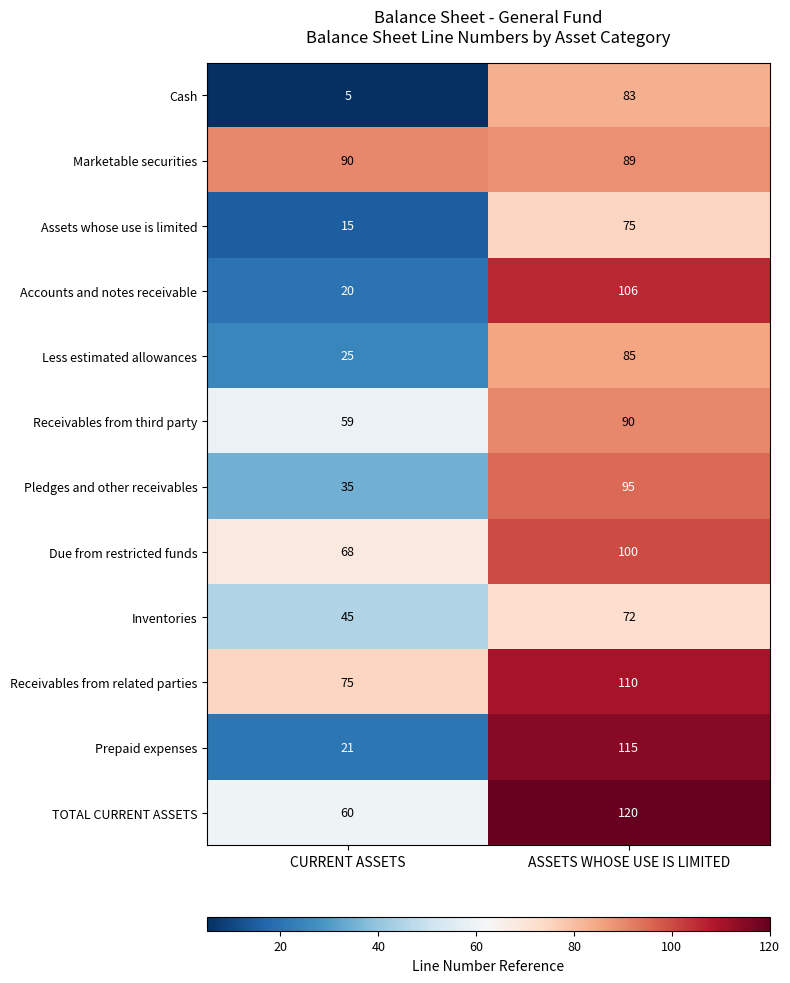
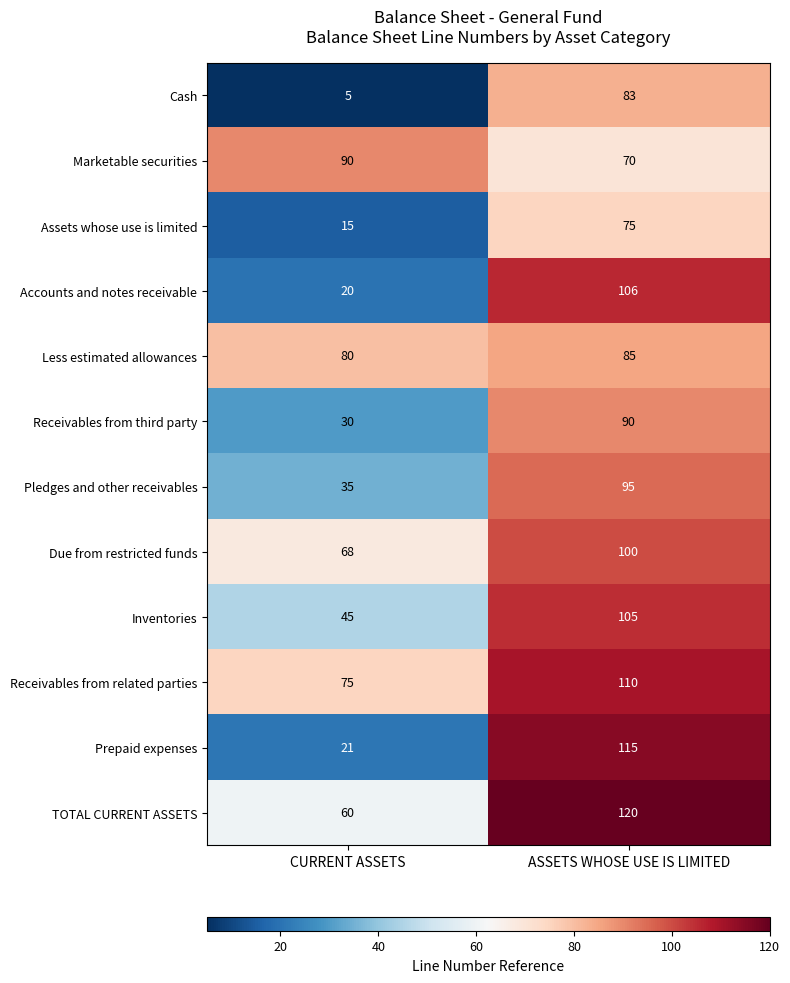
  {
    "Cash": {
      "CURRENT ASSETS": 5,
      "ASSETS WHOSE USE IS LIMITED": 83
    },
    "Marketable securities": {
      "CURRENT ASSETS": 90,
-     "ASSETS WHOSE USE IS LIMITED": 89
+     "ASSETS WHOSE USE IS LIMITED": 70
    },
    "Assets whose use is limited": {
      "CURRENT ASSETS": 15,
      "ASSETS WHOSE USE IS LIMITED": 75
    },
    "Accounts and notes receivable": {
      "CURRENT ASSETS": 20,
      "ASSETS WHOSE USE IS LIMITED": 106
    },
    "Less estimated allowances": {
-     "CURRENT ASSETS": 25,
+     "CURRENT ASSETS": 80,
      "ASSETS WHOSE USE IS LIMITED": 85
    },
    "Receivables from third party": {
-     "CURRENT ASSETS": 59,
+     "CURRENT ASSETS": 30,
      "ASSETS WHOSE USE IS LIMITED": 90
    },
    "Pledges and other receivables": {
      "CURRENT ASSETS": 35,
      "ASSETS WHOSE USE IS LIMITED": 95
    },
    "Due from restricted funds": {
      "CURRENT ASSETS": 68,
      "ASSETS WHOSE USE IS LIMITED": 100
    },
    "Inventories": {
      "CURRENT ASSETS": 45,
-     "ASSETS WHOSE USE IS LIMITED": 72
+     "ASSETS WHOSE USE IS LIMITED": 105
    },
    "Receivables from related parties": {
      "CURRENT ASSETS": 75,
      "ASSETS WHOSE USE IS LIMITED": 110
    },
    "Prepaid expenses": {
      "CURRENT ASSETS": 21,
      "ASSETS WHOSE USE IS LIMITED": 115
    },
    "TOTAL CURRENT ASSETS": {
      "CURRENT ASSETS": 60,
      "ASSETS WHOSE USE IS LIMITED": 120
    }
  }
